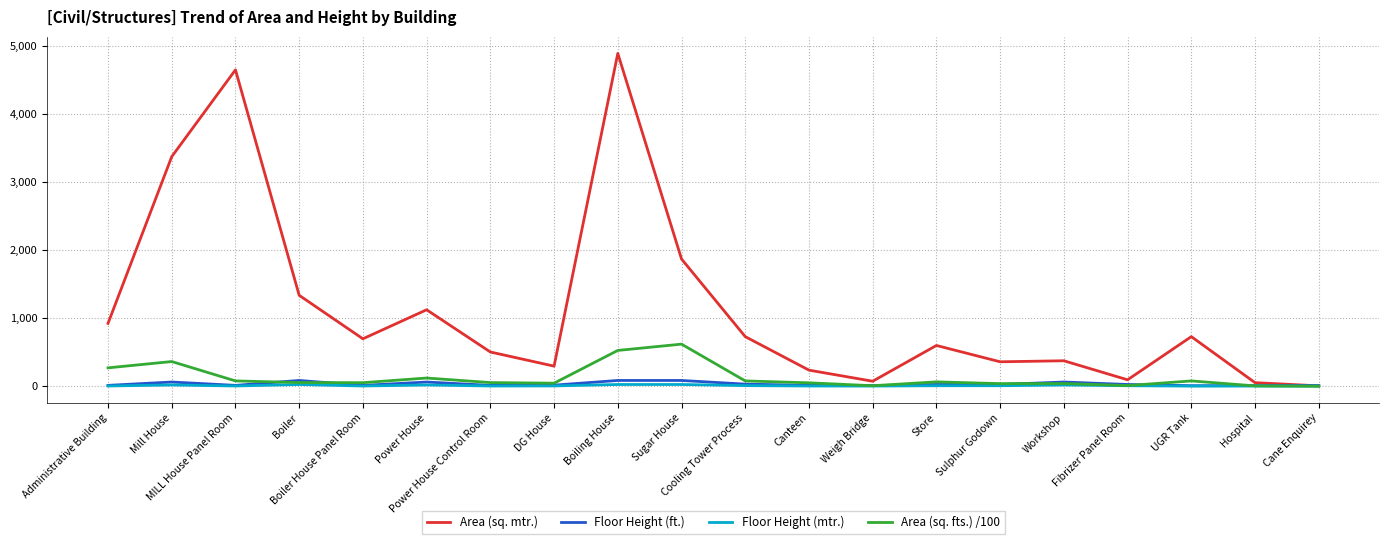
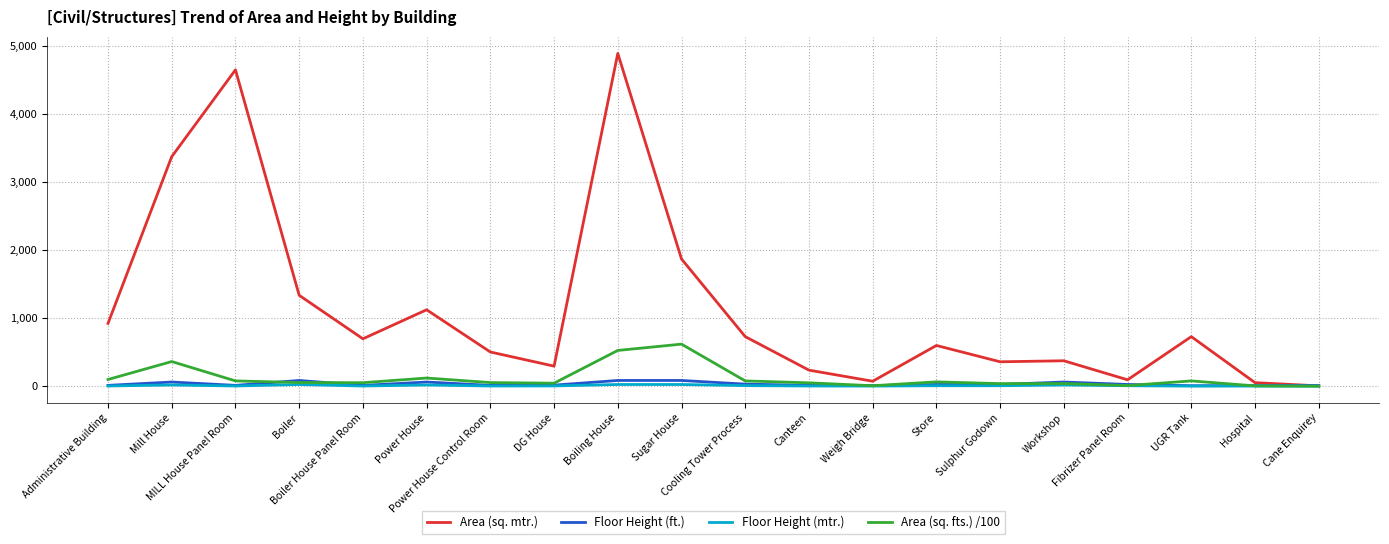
  {
    "Area (sq. mtr.)": {
      "Administrative Building": "900",
      "Mill House": "3,400",
      "MILL House Panel Room": "4,700",
      "Boiler": "1,300",
      "Boiler House Panel Room": "700",
      "Power House": "1,100",
      "Power House Control Room": "500",
      "DG House": "300",
      "Boiling House": "4,900",
      "Sugar House": "1,900",
      "Cooling Tower Process": "700",
      "Canteen": "200",
      "Weigh Bridge": "100",
      "Store": "600",
      "Sulphur Godown": "400",
      "Workshop": "400",
      "Fibrizer Panel Room": "100",
      "UGR Tank": "700",
      "Hospital": "100"
    },
    "Floor Height (ft.)": {
      "Mill House": "100",
      "Power House": "100",
      "Boiling House": "100",
      "Sugar House": "100"
    },
    "Floor Height (mtr.)": {
      "Mill House": "0",
      "Power House": "0",
      "Boiling House": "0",
      "Sugar House": "0"
    },
    "Area (sq. fts.) /100": {
-     "Administrative Building": "300",
+     "Administrative Building": "100",
      "Mill House": "400",
      "MILL House Panel Room": "100",
      "Boiler House Panel Room": "100",
      "Power House": "100",
      "Power House Control Room": "100",
      "Boiling House": "500",
      "Sugar House": "600",
      "Cooling Tower Process": "100",
      "Canteen": "100",
      "Store": "100",
      "UGR Tank": "100"
    }
  }
